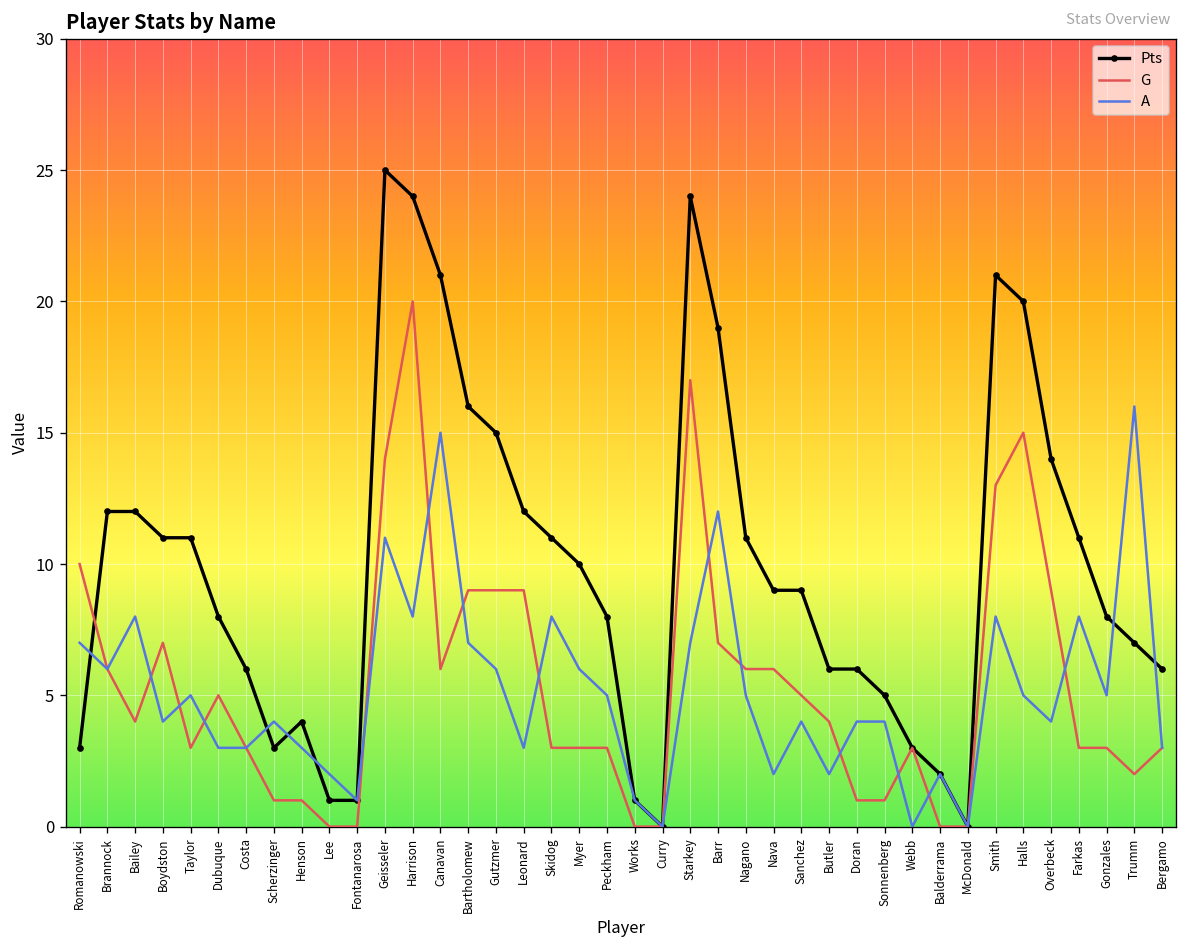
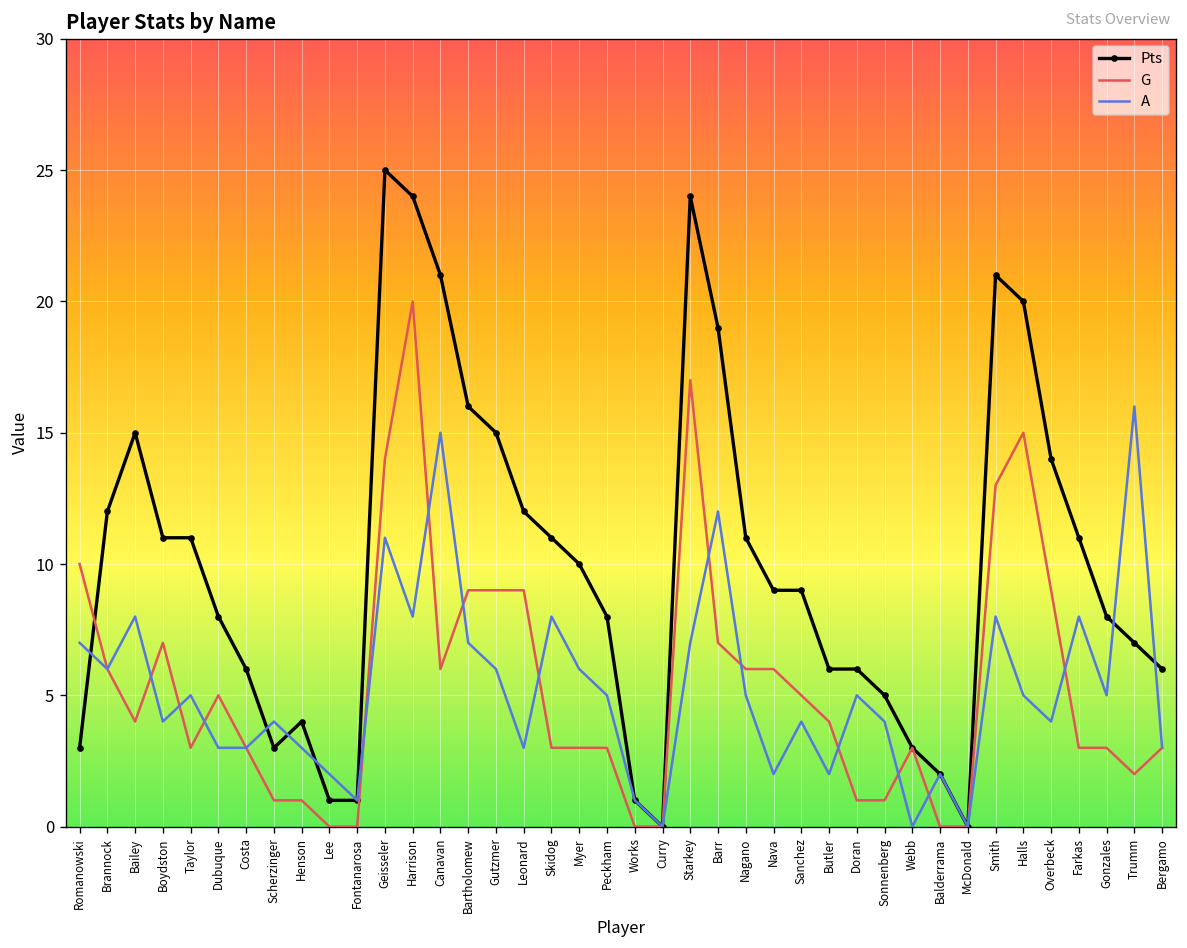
  {
    "Pts": {
      "Romanowski": 3,
      "Brannock": 12,
-     "Bailey": 12,
+     "Bailey": 15,
      "Boydston": 11,
      "Taylor": 11,
      "Dubuque": 8,
      "Costa": 6,
      "Scherzinger": 3,
      "Henson": 4,
      "Lee": 1,
      "Geisseler": 25,
      "Harrison": 24,
      "Canavan": 21,
      "Bartholomew": 16,
      "Gutzmer": 15,
      "Leonard": 12,
      "Skidog": 11,
      "Myer": 10,
      "Peckham": 8,
      "Starkey": 24,
      "Barr": 19,
      "Nagano": 11,
      "Nava": 9,
      "Sanchez": 9,
      "Butler": 6,
      "Doran": 6,
      "Sonnenberg": 5,
      "Smith": 21,
      "Halls": 20,
      "Overbeck": 14,
      "Farkas": 11,
      "Gonzales": 8,
      "Trumm": 7,
      "Bergamo": 6
    },
    "G": {
      "Romanowski": 10,
      "Bailey": 4,
      "Boydston": 7,
      "Taylor": 3,
      "Dubuque": 5,
      "Scherzinger": 1,
      "Henson": 1,
      "Lee": 0,
      "Fontanarosa": 0,
      "Geisseler": 14,
      "Harrison": 20,
      "Canavan": 6,
      "Bartholomew": 9,
      "Gutzmer": 9,
      "Leonard": 9,
      "Skidog": 3,
      "Myer": 3,
      "Peckham": 3,
      "Works": 0,
      "Starkey": 17,
      "Barr": 7,
      "Nagano": 6,
      "Nava": 6,
      "Sanchez": 5,
      "Butler": 4,
      "Doran": 1,
      "Sonnenberg": 1,
      "Balderrama": 0,
      "Smith": 13,
      "Halls": 15,
      "Overbeck": 9,
      "Farkas": 3,
      "Gonzales": 3,
      "Trumm": 2
    },
    "A": {
      "Romanowski": 7,
      "Bailey": 8,
      "Boydston": 4,
      "Taylor": 5,
      "Dubuque": 3,
      "Scherzinger": 4,
      "Henson": 3,
      "Lee": 2,
      "Geisseler": 11,
      "Harrison": 8,
      "Canavan": 15,
      "Bartholomew": 7,
      "Gutzmer": 6,
      "Leonard": 3,
      "Skidog": 8,
      "Myer": 6,
      "Peckham": 5,
      "Starkey": 7,
      "Barr": 12,
      "Nagano": 5,
      "Nava": 2,
      "Sanchez": 4,
      "Butler": 2,
-     "Doran": 4,
+     "Doran": 5,
      "Sonnenberg": 4,
      "Webb": 0,
      "Smith": 8,
      "Halls": 5,
      "Overbeck": 4,
      "Farkas": 8,
      "Gonzales": 5,
      "Trumm": 16
    }
  }
